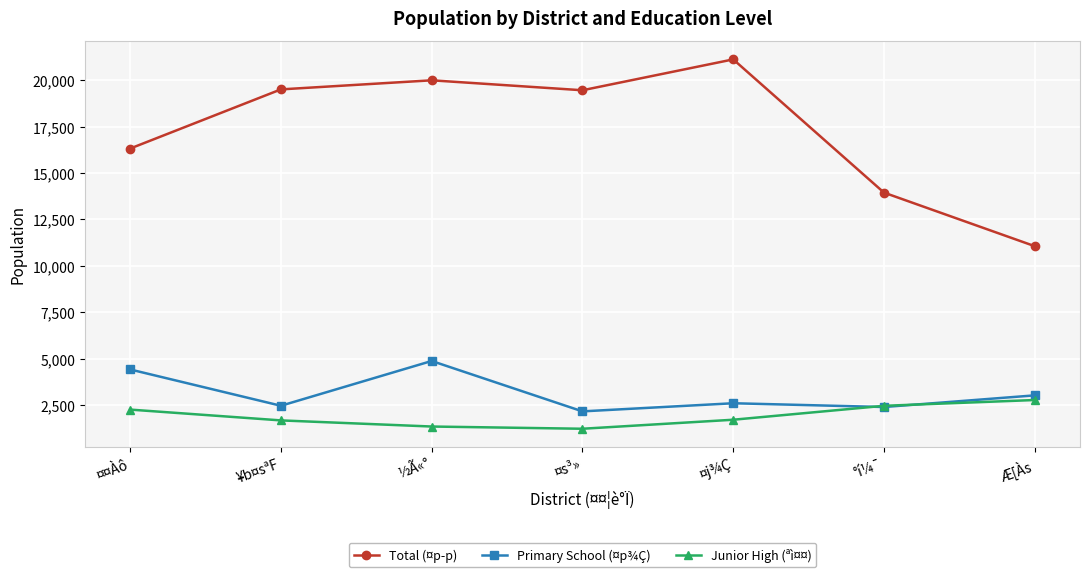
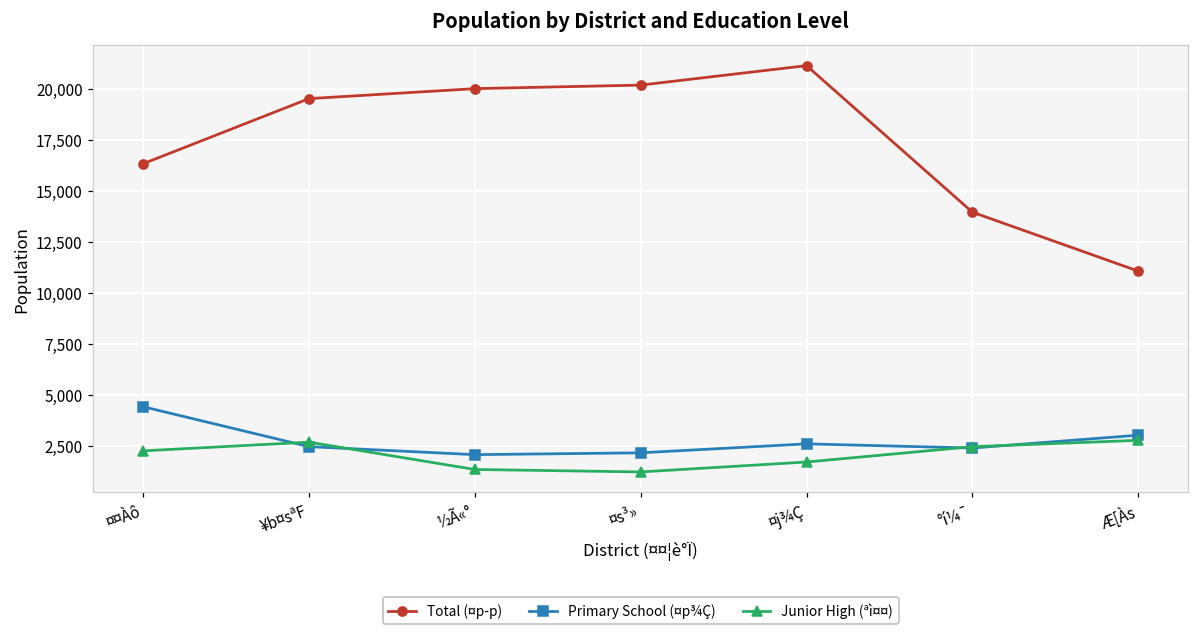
  {
    "Total (¤p­p)": {
      "¤¤Àô": "16,300",
      "¥b¤sªF": "19,500",
      "½Ã«°": "20,000",
-     "¤s³»": "19,500",
+     "¤s³»": "20,200",
      "¤j¾Ç": "21,100",
      "°í¼¯": "13,900",
      "Æ[Às": "11,100"
    },
    "Primary School (¤p¾Ç)": {
      "¤¤Àô": "4,400",
      "¥b¤sªF": "2,500",
-     "½Ã«°": "4,900",
+     "½Ã«°": "2,100",
      "¤s³»": "2,200",
      "¤j¾Ç": "2,600",
      "Æ[Às": "3,000"
    },
    "Junior High (ªì¤¤)": {
      "¤¤Àô": "2,300",
-     "¥b¤sªF": "1,700",
+     "¥b¤sªF": "2,700",
      "½Ã«°": "1,300",
      "¤s³»": "1,200",
      "¤j¾Ç": "1,700",
      "Æ[Às": "2,800"
    }
  }
